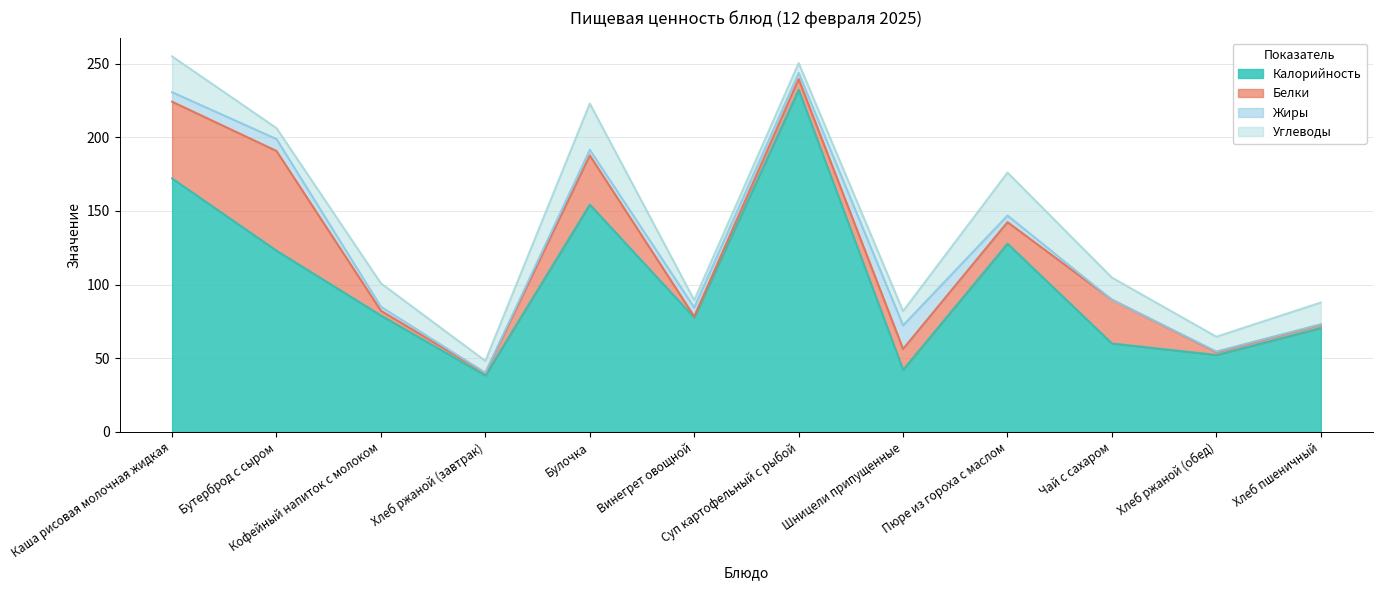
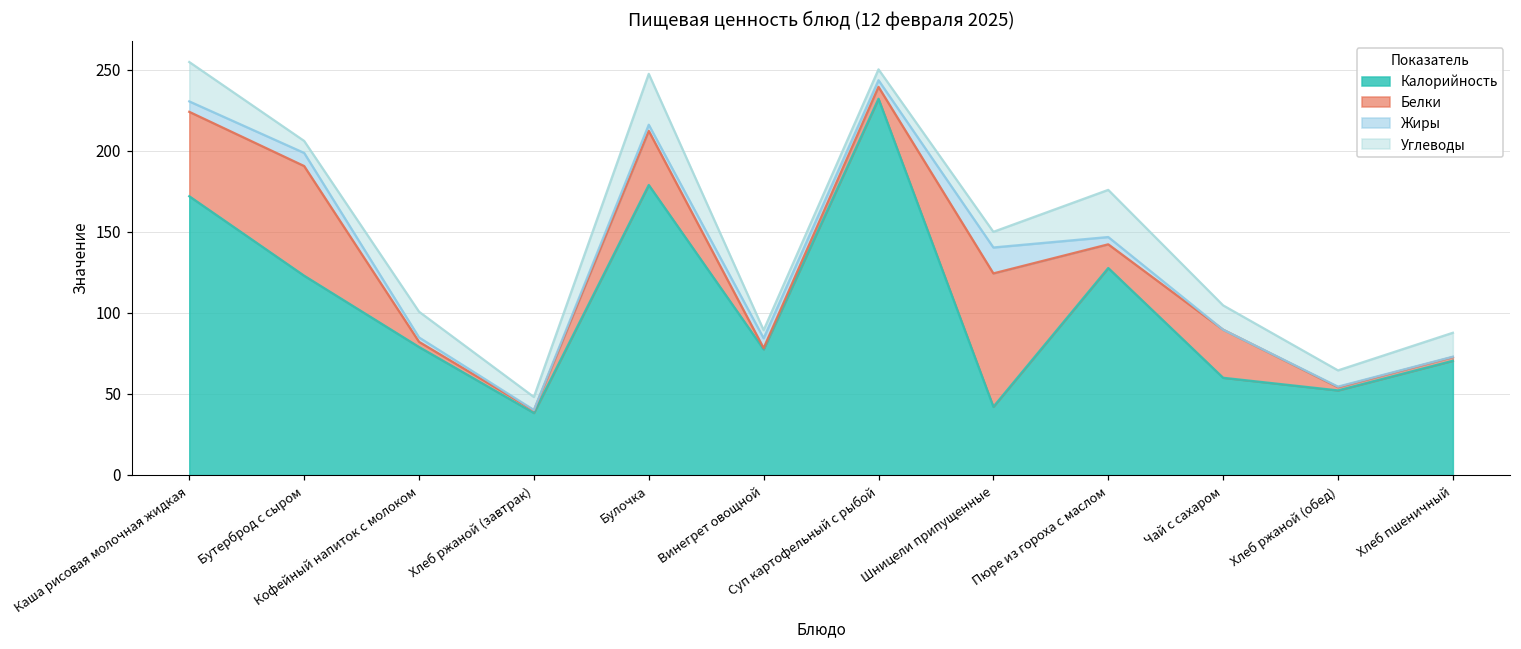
  {
    "Калорийность": {
      "Каша рисовая молочная жидкая": 172,
      "Бутерброд с сыром": 123,
      "Кофейный напиток с молоком": 79,
-     "Булочка": 154,
+     "Булочка": 179,
      "Суп картофельный с рыбой": 232,
      "Шницели припущенные": 42,
      "Пюре из гороха с маслом": 128,
      "Чай с сахаром": 60,
      "Хлеб ржаной (обед)": 52,
      "Хлеб пшеничный": 71
    },
    "Белки": {
      "Каша рисовая молочная жидкая": 52,
      "Бутерброд с сыром": 68,
      "Кофейный напиток с молоком": 3,
      "Булочка": 33,
      "Суп картофельный с рыбой": 7,
-     "Шницели припущенные": 14,
+     "Шницели припущенные": 82,
      "Пюре из гороха с маслом": 15
    }
  }
